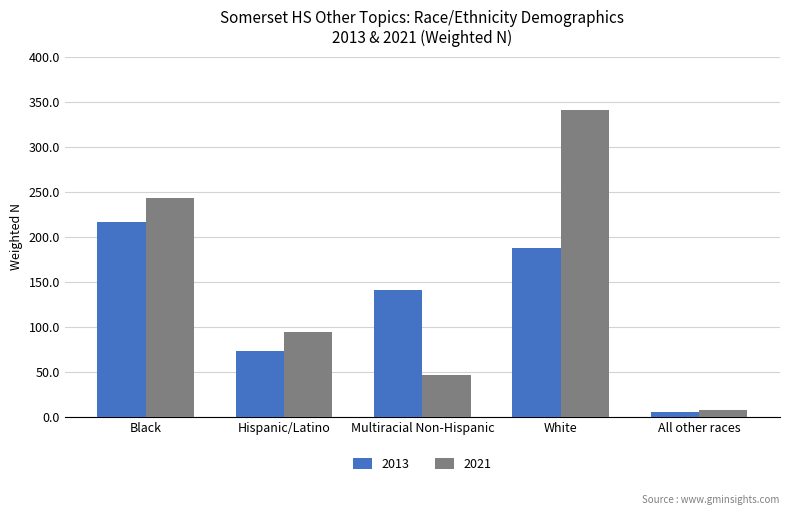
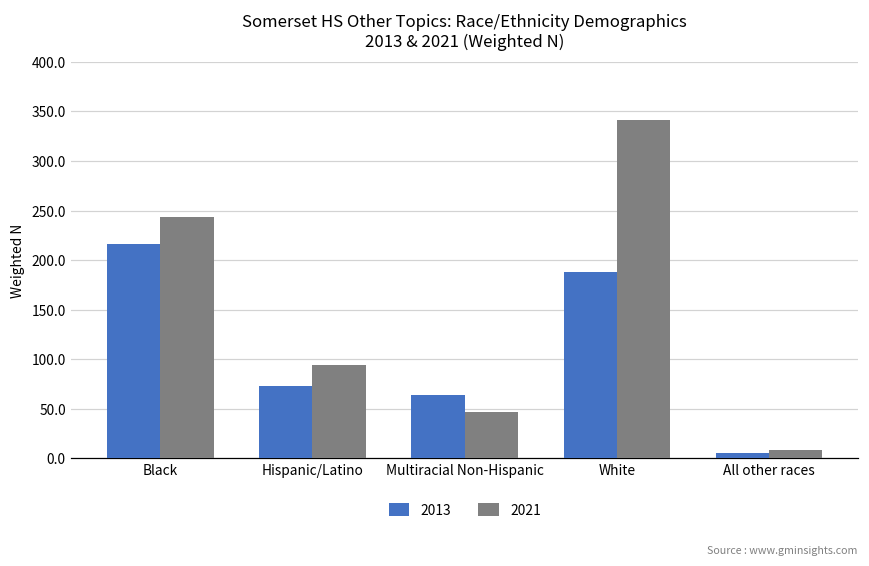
  {
    "2013": {
      "Black": 220,
      "Hispanic/Latino": 70,
-     "Multiracial Non-Hispanic": 140,
+     "Multiracial Non-Hispanic": 60,
      "White": 190,
      "All other races": 10
    },
    "2021": {
      "Black": 240,
      "Hispanic/Latino": 90,
      "Multiracial Non-Hispanic": 50,
      "White": 340,
      "All other races": 10
    }
  }
